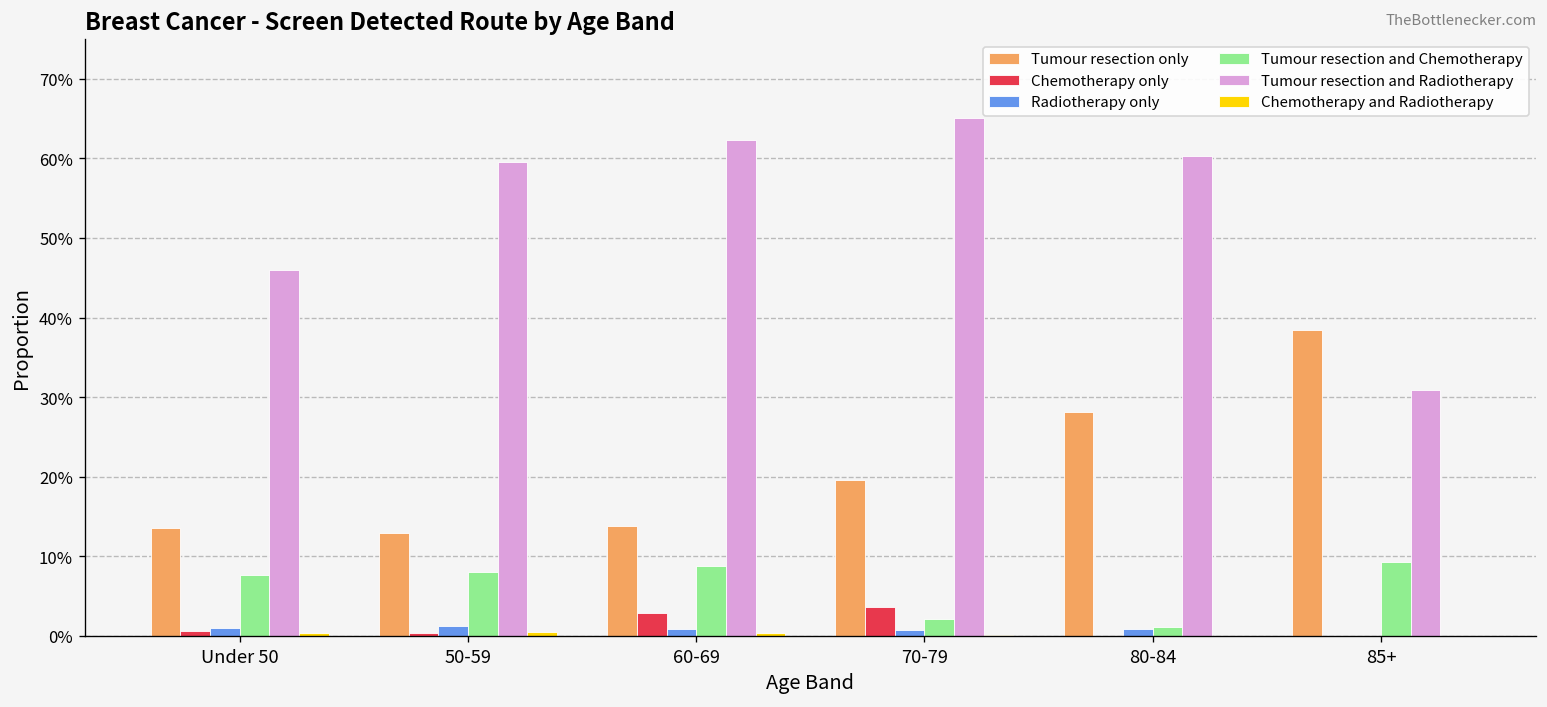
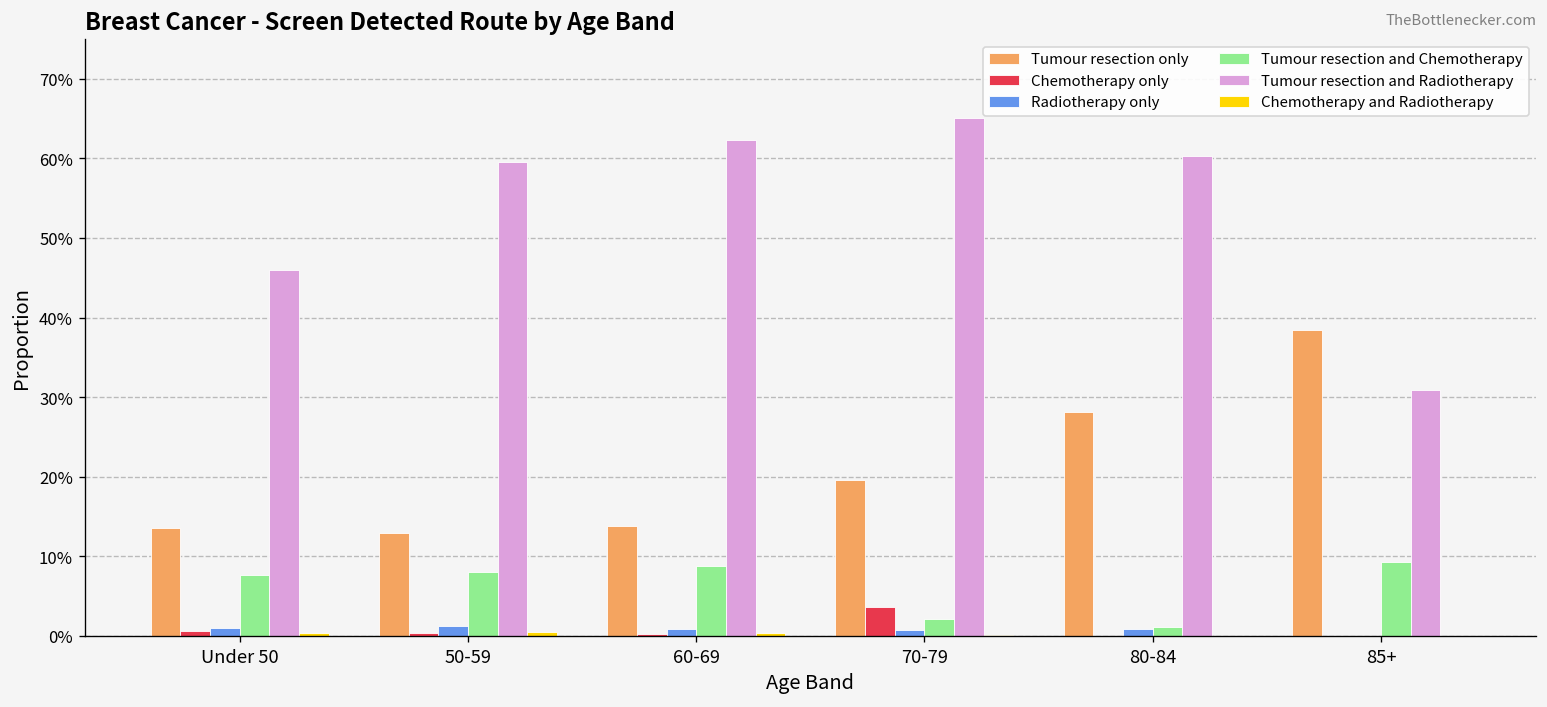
  {
    "Tumour resection only": {
      "Under 50": "14%",
      "50-59": "13%",
      "60-69": "14%",
      "70-79": "20%",
      "80-84": "28%",
      "85+": "38%"
    },
    "Chemotherapy only": {
      "Under 50": "1%",
      "50-59": "0%",
-     "60-69": "3%",
+     "60-69": "0%",
      "70-79": "4%",
      "80-84": "0%",
      "85+": "0%"
    },
    "Radiotherapy only": {
      "Under 50": "1%",
      "50-59": "1%",
      "60-69": "1%",
      "70-79": "1%",
      "80-84": "1%",
      "85+": "0%"
    },
    "Tumour resection and Chemotherapy": {
      "Under 50": "8%",
      "50-59": "8%",
      "60-69": "9%",
      "70-79": "2%",
      "80-84": "1%",
      "85+": "9%"
    },
    "Tumour resection and Radiotherapy": {
      "Under 50": "46%",
      "50-59": "60%",
      "60-69": "62%",
      "70-79": "65%",
      "80-84": "60%",
      "85+": "31%"
    },
    "Chemotherapy and Radiotherapy": {
      "Under 50": "0%",
      "50-59": "0%",
      "80-84": "0%",
      "85+": "0%"
    }
  }
